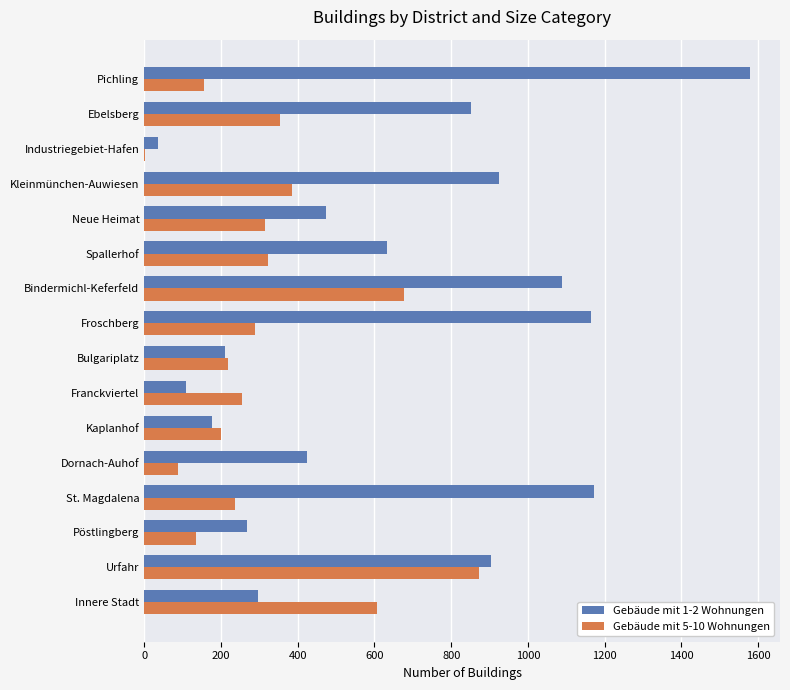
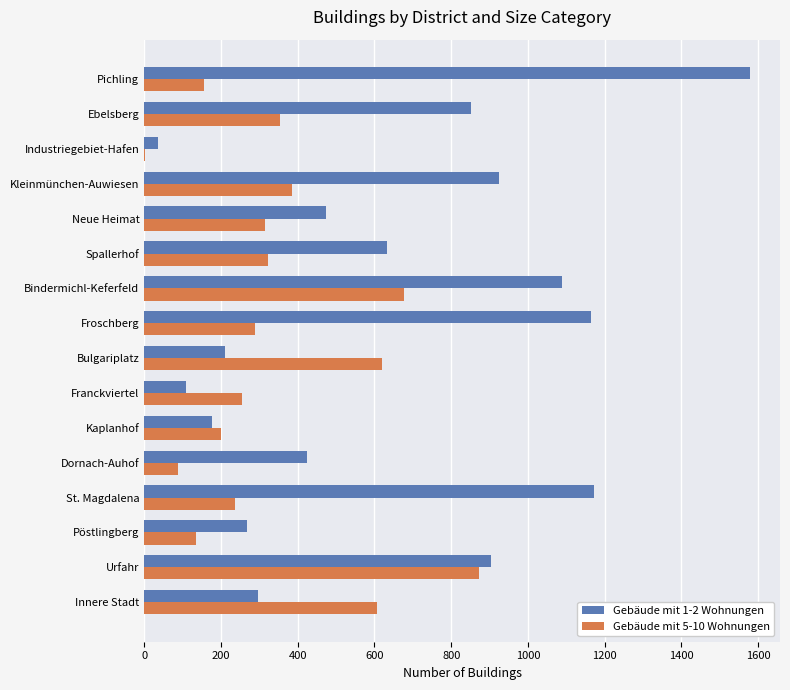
  {
    "Gebäude mit 1-2 Wohnungen": {
      "Pichling": 1580,
      "Ebelsberg": 850,
      "Industriegebiet-Hafen": 40,
      "Kleinmünchen-Auwiesen": 920,
      "Neue Heimat": 480,
      "Spallerhof": 630,
      "Bindermichl-Keferfeld": 1090,
      "Froschberg": 1160,
      "Bulgariplatz": 210,
      "Franckviertel": 110,
      "Kaplanhof": 180,
      "Dornach-Auhof": 420,
      "St. Magdalena": 1170,
      "Pöstlingberg": 270,
      "Urfahr": 900,
      "Innere Stadt": 300
    },
    "Gebäude mit 5-10 Wohnungen": {
      "Pichling": 160,
      "Ebelsberg": 350,
      "Kleinmünchen-Auwiesen": 390,
      "Neue Heimat": 310,
      "Spallerhof": 320,
      "Bindermichl-Keferfeld": 680,
      "Froschberg": 290,
-     "Bulgariplatz": 220,
+     "Bulgariplatz": 620,
      "Franckviertel": 260,
      "Kaplanhof": 200,
      "Dornach-Auhof": 90,
      "St. Magdalena": 240,
      "Pöstlingberg": 140,
      "Urfahr": 870,
      "Innere Stadt": 610
    }
  }
